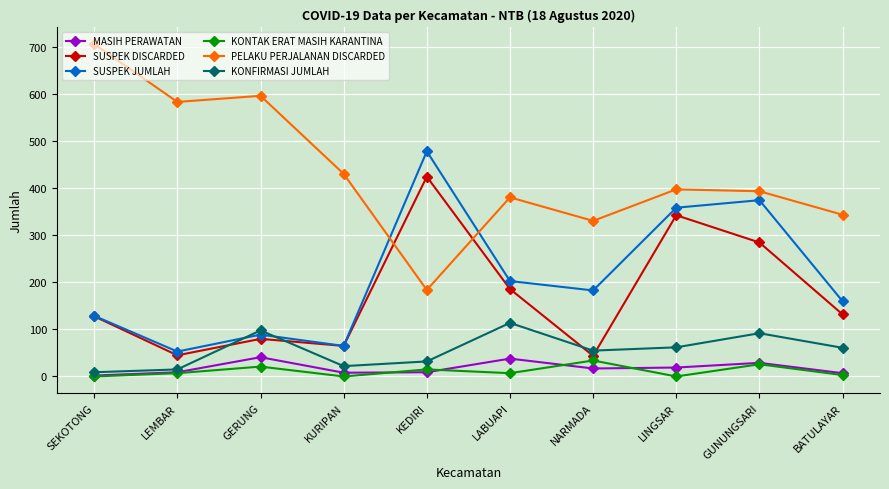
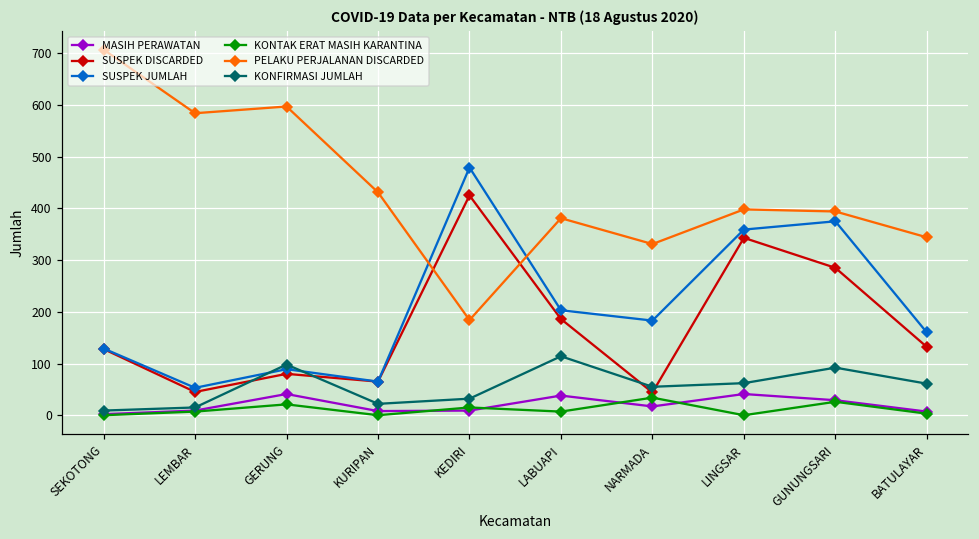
  {
    "MASIH PERAWATAN": {
      "GERUNG": 40,
      "KURIPAN": 10,
      "KEDIRI": 10,
      "LABUAPI": 40,
      "NARMADA": 20,
-     "LINGSAR": 20
+     "LINGSAR": 40
    },
    "SUSPEK DISCARDED": {
      "LEMBAR": 50,
      "GERUNG": 80,
      "KEDIRI": 430,
      "LABUAPI": 190,
      "NARMADA": 40,
      "LINGSAR": 340,
      "GUNUNGSARI": 290,
      "BATULAYAR": 130
    },
    "SUSPEK JUMLAH": {
      "LEMBAR": 50,
      "GERUNG": 90,
      "KEDIRI": 480,
      "LABUAPI": 200,
      "NARMADA": 180,
      "LINGSAR": 360,
      "GUNUNGSARI": 380,
      "BATULAYAR": 160
    },
    "KONTAK ERAT MASIH KARANTINA": {
      "GERUNG": 20,
      "KURIPAN": 0,
      "KEDIRI": 20,
      "LABUAPI": 10,
      "NARMADA": 30,
      "LINGSAR": 0
    },
    "PELAKU PERJALANAN DISCARDED": {
      "LEMBAR": 580,
      "GERUNG": 600,
      "KURIPAN": 430,
      "KEDIRI": 180,
      "LABUAPI": 380,
      "NARMADA": 330,
      "LINGSAR": 400,
      "GUNUNGSARI": 390,
      "BATULAYAR": 340
    },
    "KONFIRMASI JUMLAH": {
      "SEKOTONG": 10,
      "LEMBAR": 20,
      "GERUNG": 100,
      "KURIPAN": 20,
      "KEDIRI": 30,
      "LABUAPI": 110,
      "NARMADA": 60,
      "LINGSAR": 60,
      "GUNUNGSARI": 90,
      "BATULAYAR": 60
    }
  }
